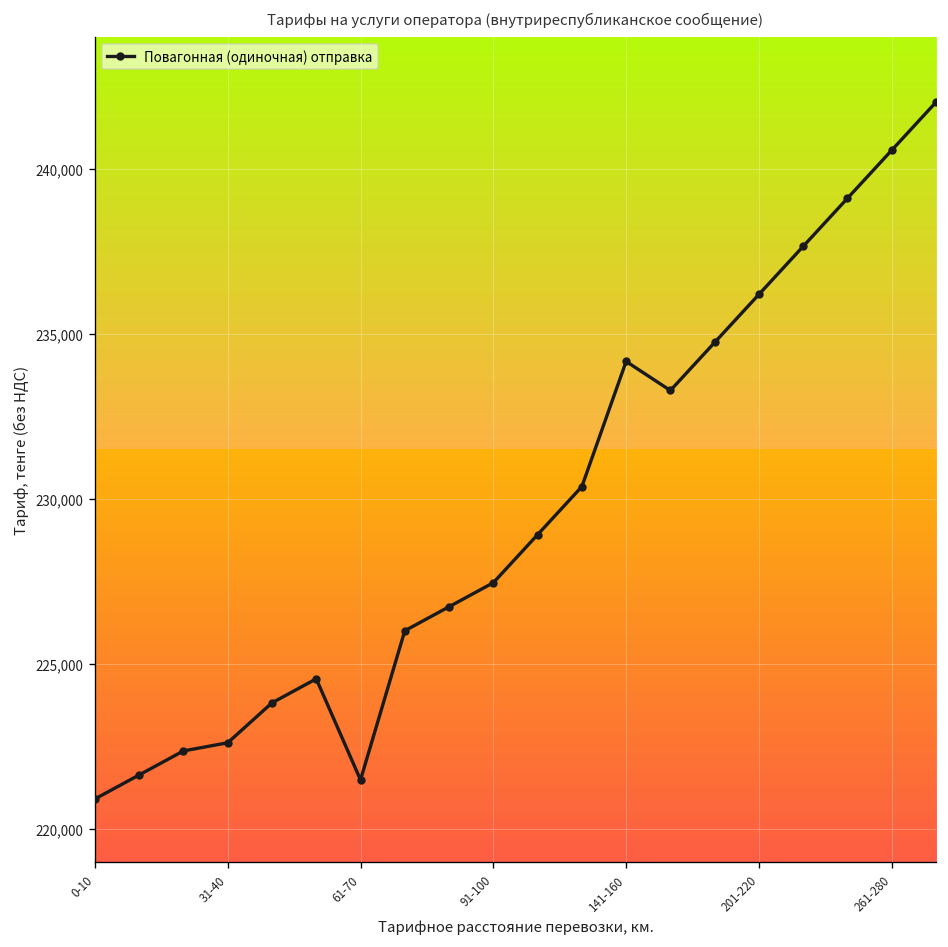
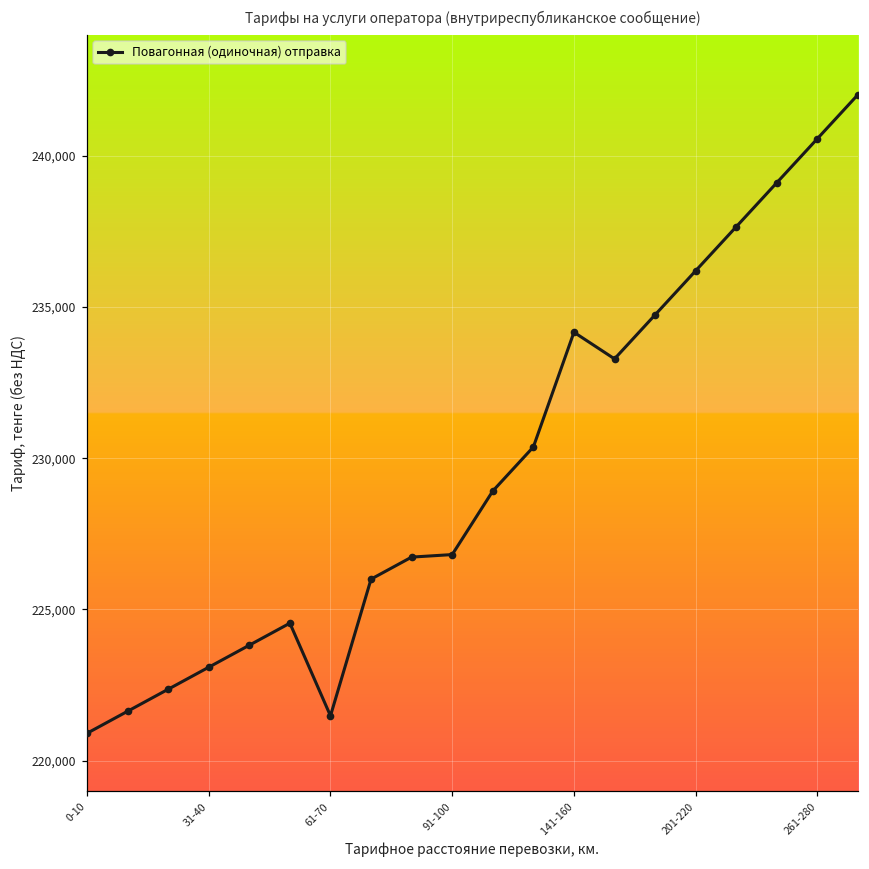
  {
    "0-10": "220,900",
-   "31-40": "222,600",
+   "31-40": "223,100",
    "61-70": "221,500",
-   "91-100": "227,500",
+   "91-100": "226,800",
    "141-160": "234,200",
    "201-220": "236,200",
    "261-280": "240,600"
  }
